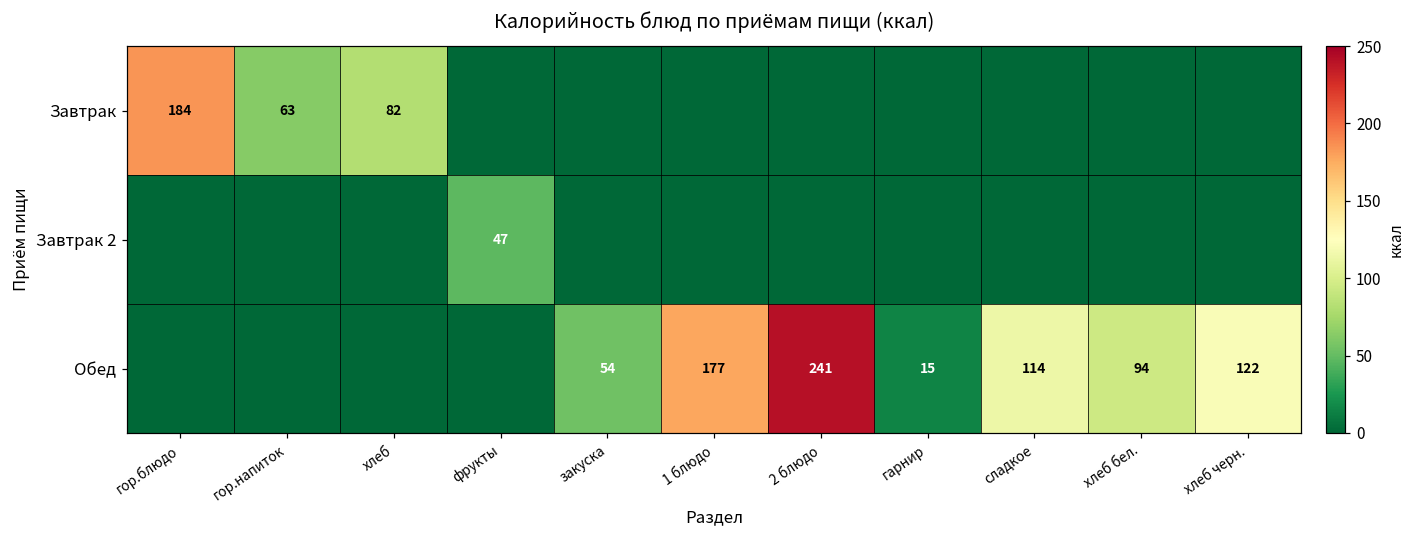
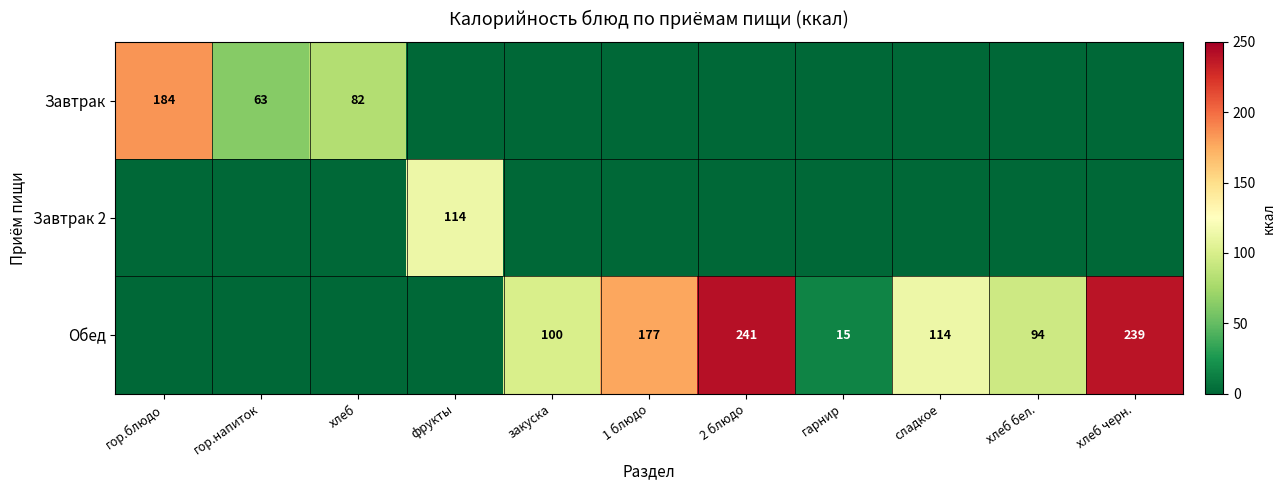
  {
    "Завтрак": {
      "гор.блюдо": 184,
      "гор.напиток": 63,
      "хлеб": 82
    },
    "Завтрак 2": {
-     "фрукты": 47
+     "фрукты": 114
    },
    "Обед": {
-     "закуска": 54,
+     "закуска": 100,
      "1 блюдо": 177,
      "2 блюдо": 241,
      "гарнир": 15,
      "сладкое": 114,
      "хлеб бел.": 94,
-     "хлеб черн.": 122
+     "хлеб черн.": 239
    }
  }
